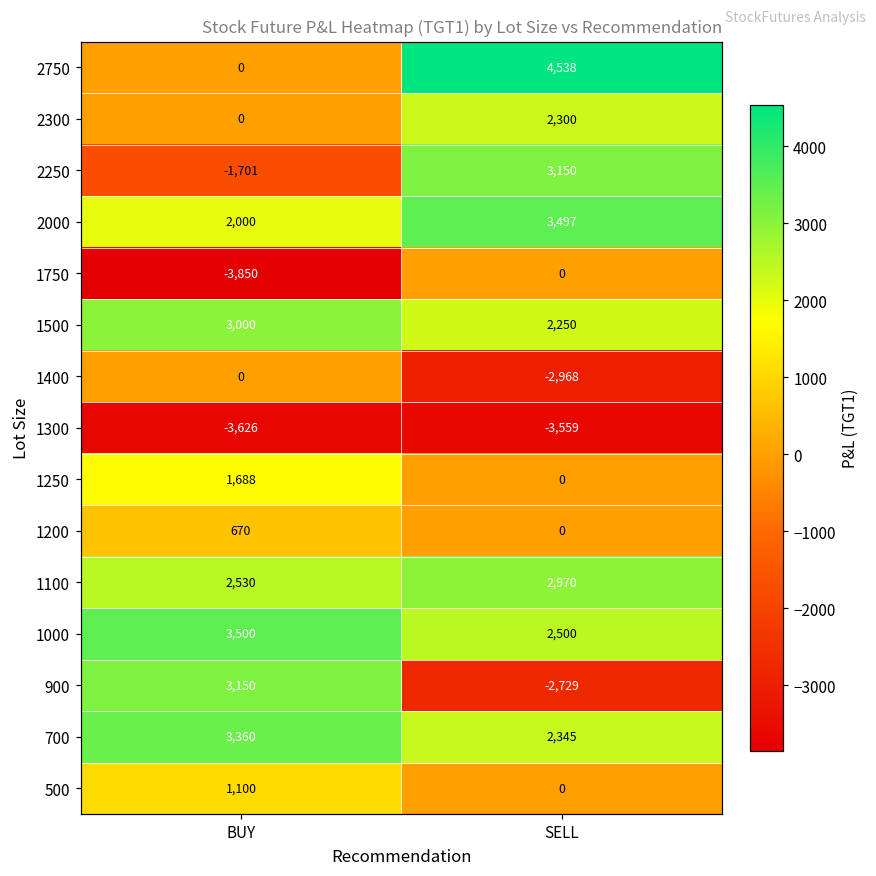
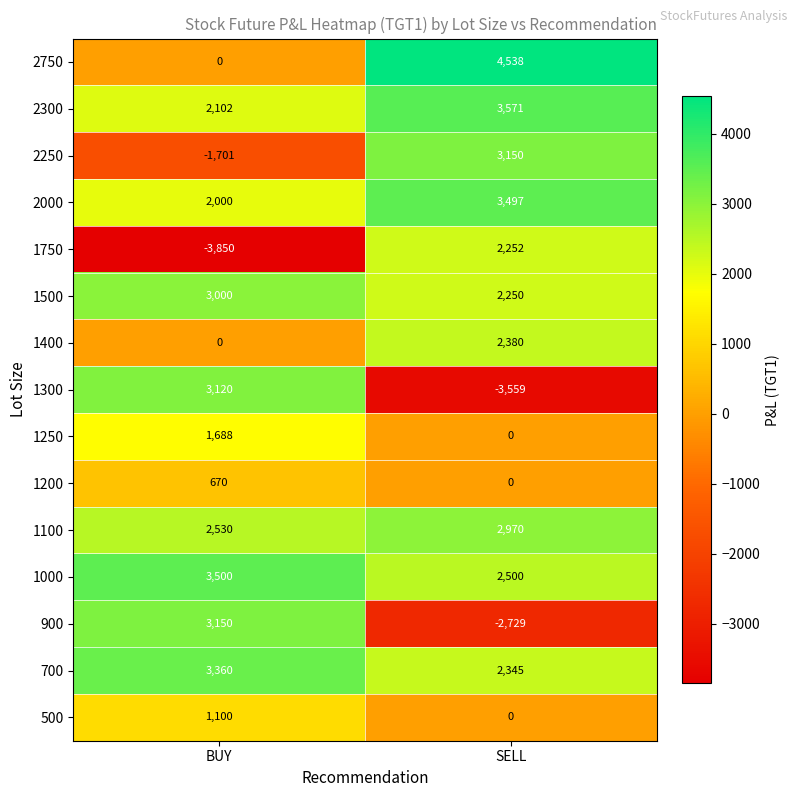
  {
    "2750": {
      "BUY": "0",
      "SELL": "4,538"
    },
    "2300": {
-     "BUY": "0",
-     "SELL": "2,300"
+     "BUY": "2,102",
+     "SELL": "3,571"
    },
    "2250": {
      "BUY": "-1,701",
      "SELL": "3,150"
    },
    "2000": {
      "BUY": "2,000",
      "SELL": "3,497"
    },
    "1750": {
      "BUY": "-3,850",
-     "SELL": "0"
+     "SELL": "2,252"
    },
    "1500": {
      "BUY": "3,000",
      "SELL": "2,250"
    },
    "1400": {
      "BUY": "0",
-     "SELL": "-2,968"
+     "SELL": "2,380"
    },
    "1300": {
-     "BUY": "-3,626",
+     "BUY": "3,120",
      "SELL": "-3,559"
    },
    "1250": {
      "BUY": "1,688",
      "SELL": "0"
    },
    "1200": {
      "BUY": "670",
      "SELL": "0"
    },
    "1100": {
      "BUY": "2,530",
      "SELL": "2,970"
    },
    "1000": {
      "BUY": "3,500",
      "SELL": "2,500"
    },
    "900": {
      "BUY": "3,150",
      "SELL": "-2,729"
    },
    "700": {
      "BUY": "3,360",
      "SELL": "2,345"
    },
    "500": {
      "BUY": "1,100",
      "SELL": "0"
    }
  }
